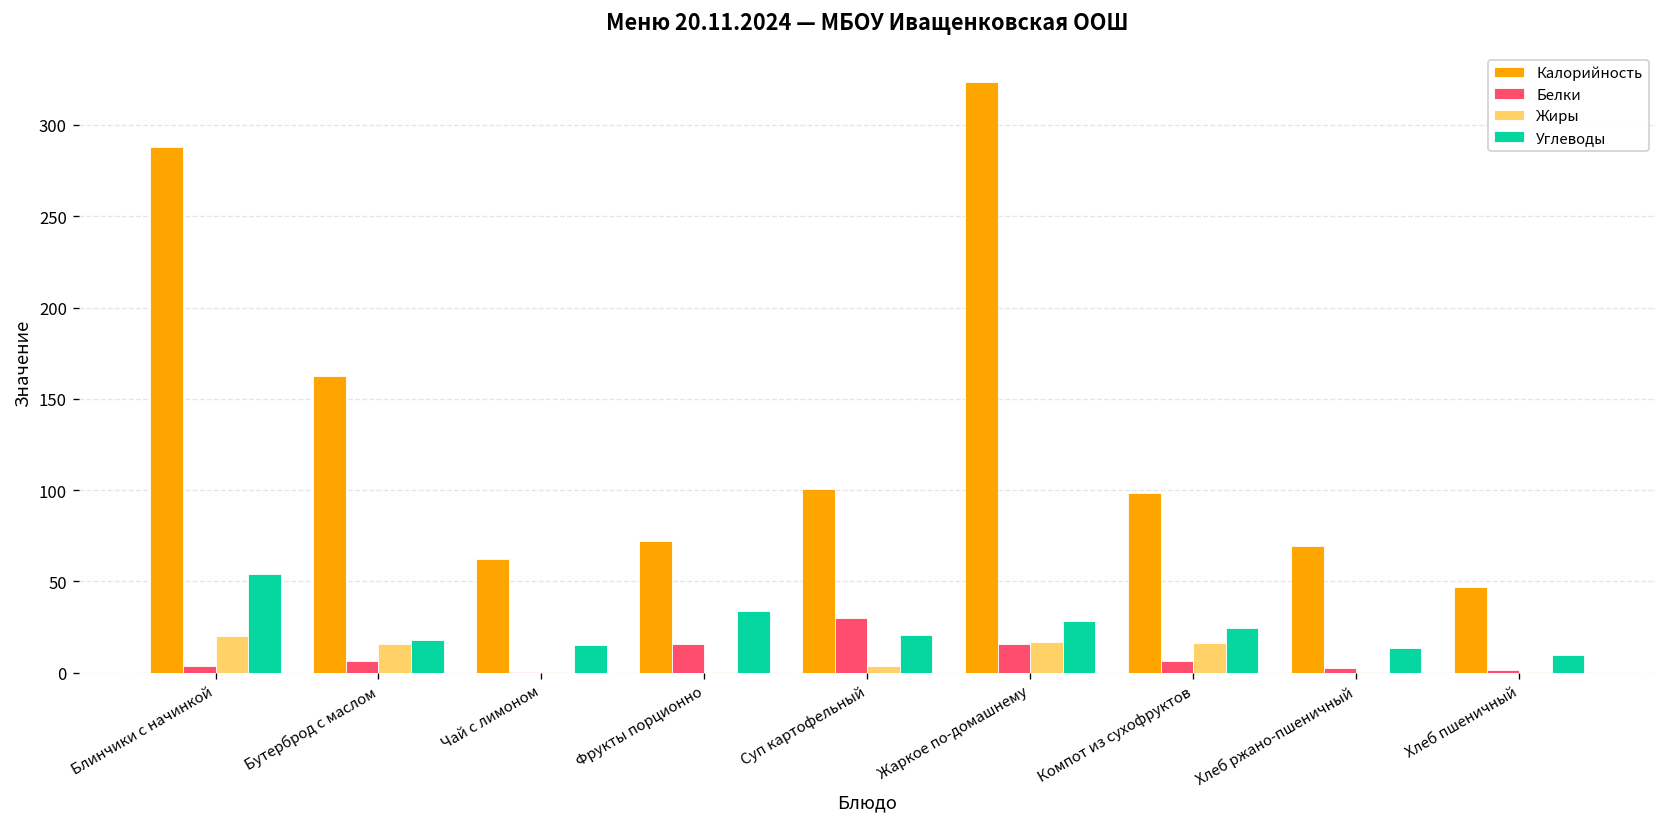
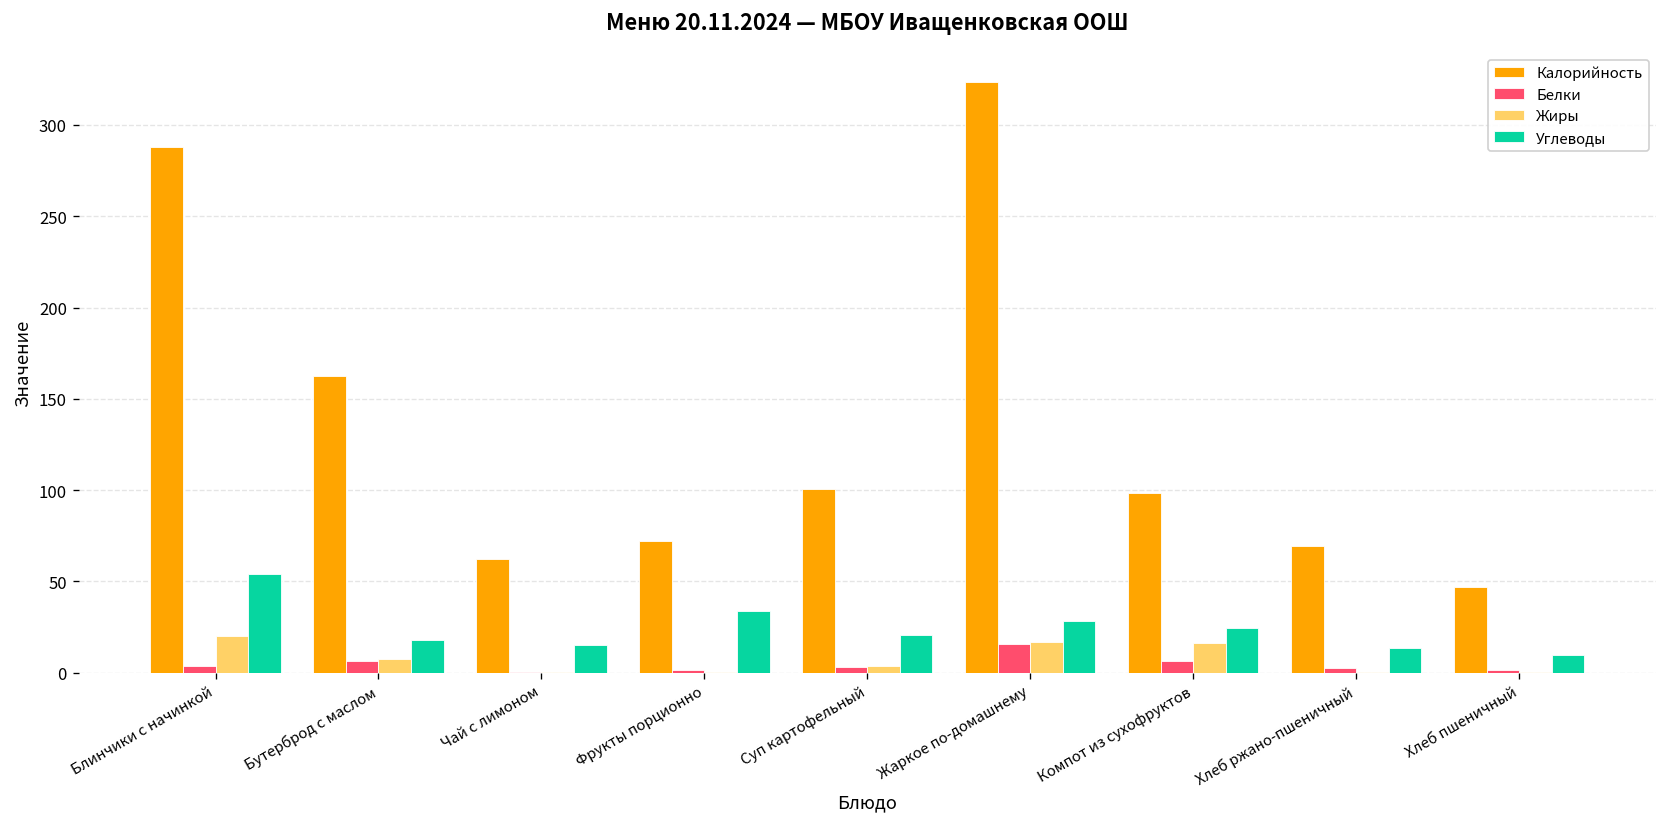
  {
    "Калорийность": {
      "Блинчики с начинкой": 288,
      "Бутерброд с маслом": 162,
      "Чай с лимоном": 62,
      "Фрукты порционно": 72,
      "Суп картофельный": 101,
      "Жаркое по-домашнему": 324,
      "Компот из сухофруктов": 99,
      "Хлеб ржано-пшеничный": 70,
      "Хлеб пшеничный": 47
    },
    "Белки": {
      "Блинчики с начинкой": 4,
      "Бутерброд с маслом": 6,
-     "Фрукты порционно": 16,
-     "Суп картофельный": 30,
+     "Фрукты порционно": 2,
+     "Суп картофельный": 3,
      "Жаркое по-домашнему": 16,
      "Компот из сухофруктов": 6,
      "Хлеб ржано-пшеничный": 3
    },
    "Жиры": {
      "Блинчики с начинкой": 20,
-     "Бутерброд с маслом": 15,
+     "Бутерброд с маслом": 7,
      "Суп картофельный": 4,
      "Жаркое по-домашнему": 17,
      "Компот из сухофруктов": 16
    },
    "Углеводы": {
      "Блинчики с начинкой": 54,
      "Бутерброд с маслом": 18,
      "Чай с лимоном": 15,
      "Фрукты порционно": 34,
      "Суп картофельный": 21,
      "Жаркое по-домашнему": 28,
      "Компот из сухофруктов": 24,
      "Хлеб ржано-пшеничный": 14,
      "Хлеб пшеничный": 10
    }
  }
